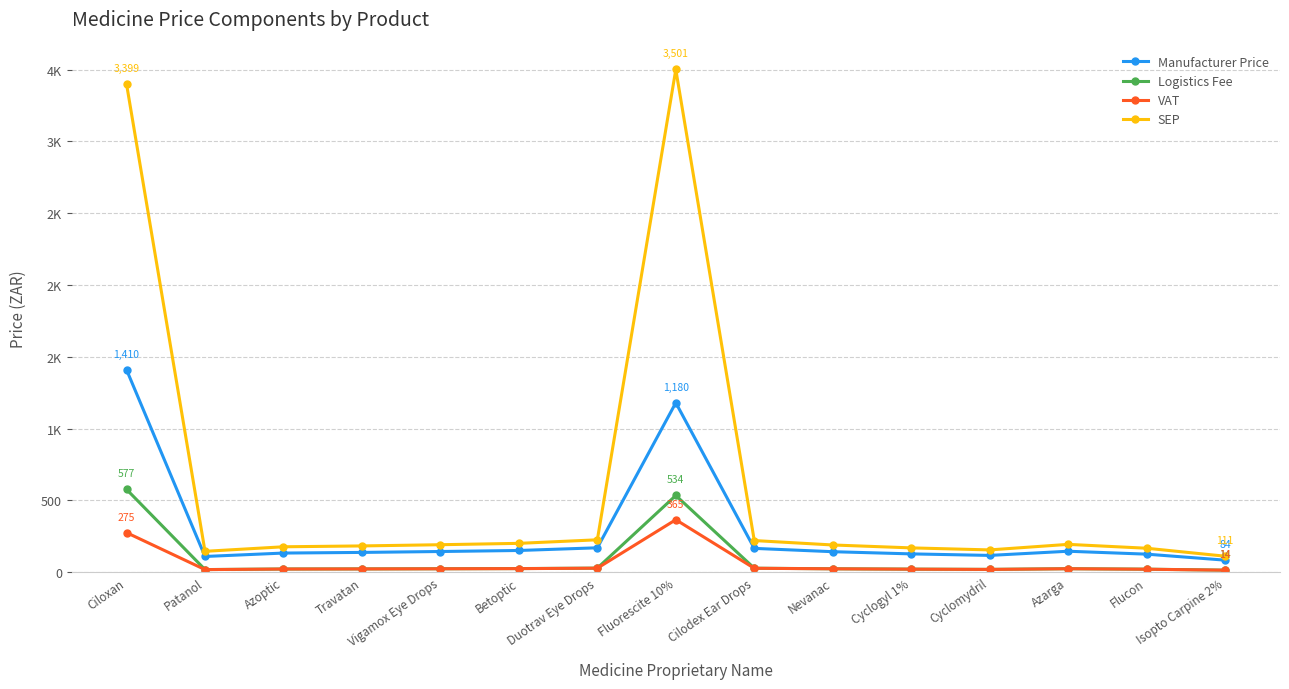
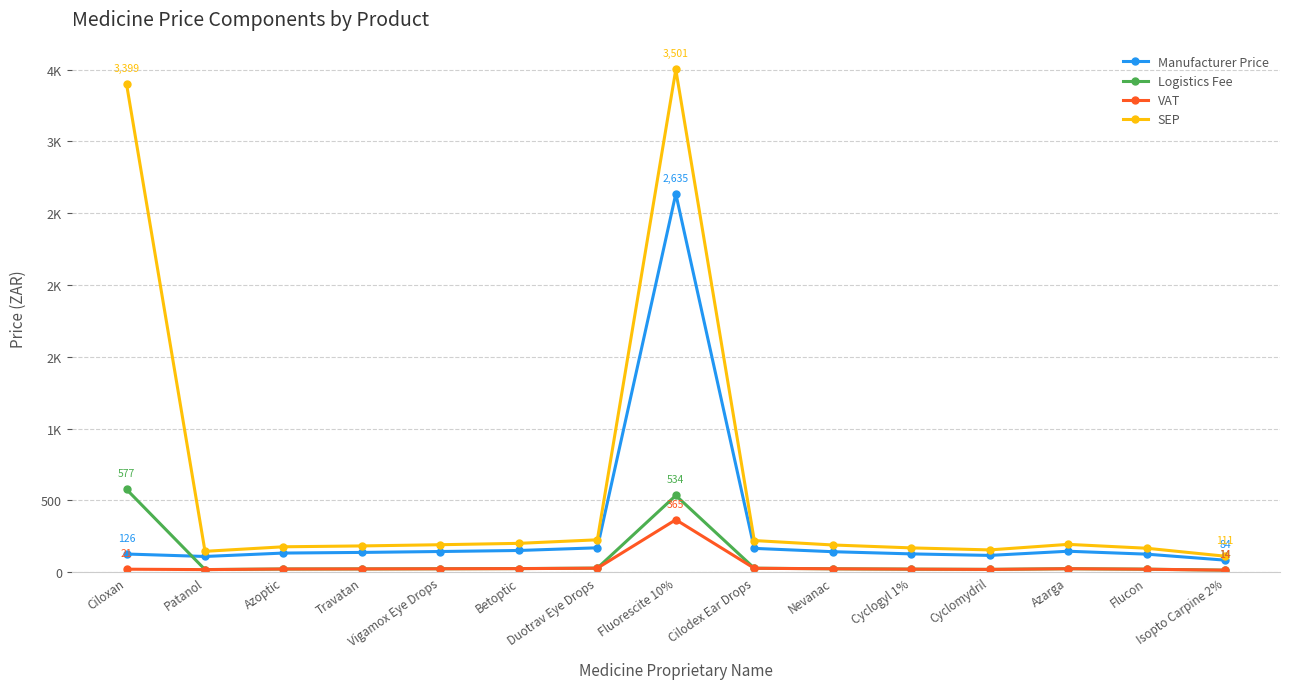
  {
    "Manufacturer Price": {
-     "Ciloxan": "1,410",
-     "Fluorescite 10%": "1,180"
+     "Ciloxan": "126",
+     "Fluorescite 10%": "2,635"
    },
    "Logistics Fee": {
      "Ciloxan": "577",
      "Fluorescite 10%": "534"
    },
    "VAT": {
-     "Ciloxan": "275",
+     "Ciloxan": "21",
      "Fluorescite 10%": "365"
    },
    "SEP": {
      "Ciloxan": "3,399",
      "Fluorescite 10%": "3,501"
    }
  }
